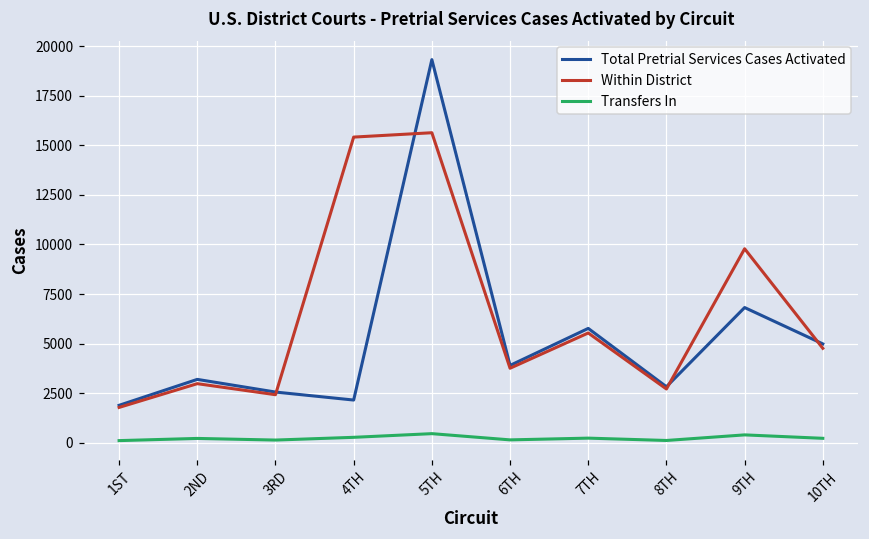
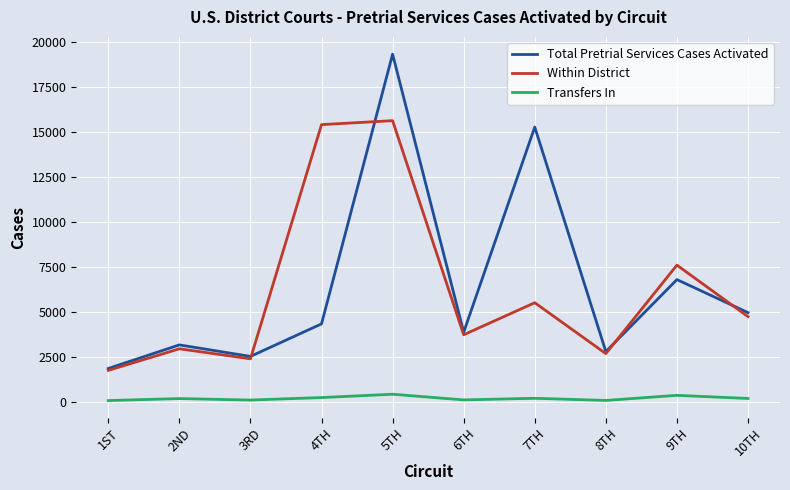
  {
    "Total Pretrial Services Cases Activated": {
      "2ND": 3200,
-     "4TH": 2200,
+     "4TH": 4400,
      "5TH": 19300,
      "6TH": 3900,
-     "7TH": 5800,
+     "7TH": 15300,
      "9TH": 6800,
      "10TH": 5000
    },
    "Within District": {
      "2ND": 3000,
      "4TH": 15400,
      "5TH": 15600,
      "6TH": 3800,
      "7TH": 5500,
-     "9TH": 9800,
+     "9TH": 7600,
      "10TH": 4800
    },
    "Transfers In": {
      "1ST": 100,
      "2ND": 200,
      "3RD": 100,
      "4TH": 300,
      "5TH": 500,
      "6TH": 100,
      "7TH": 200,
      "8TH": 100,
      "9TH": 400,
      "10TH": 200
    }
  }
